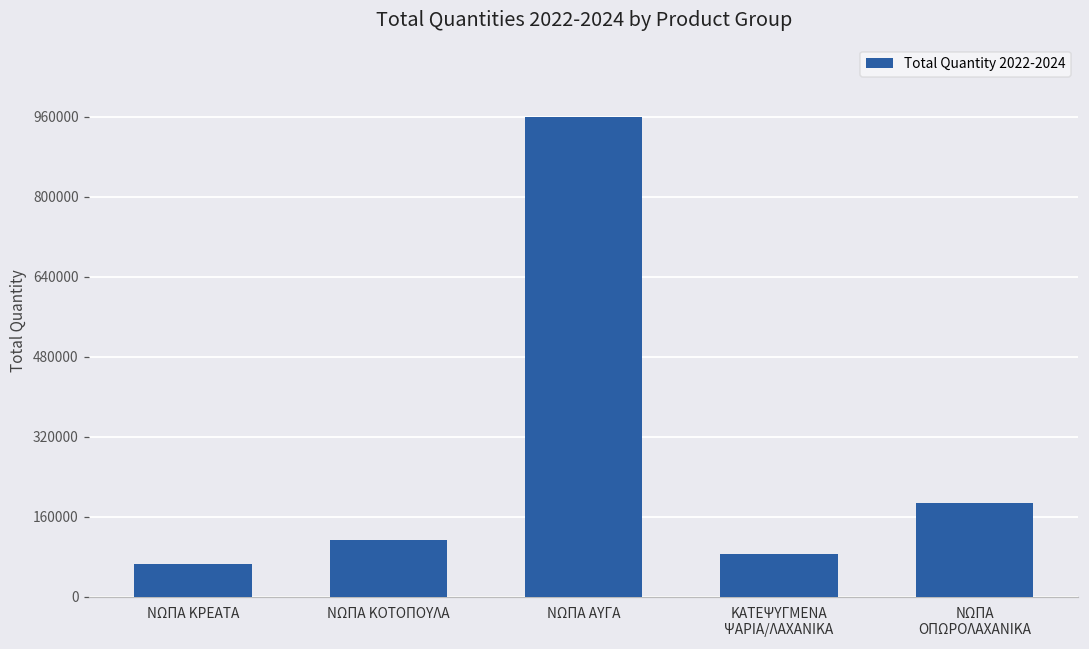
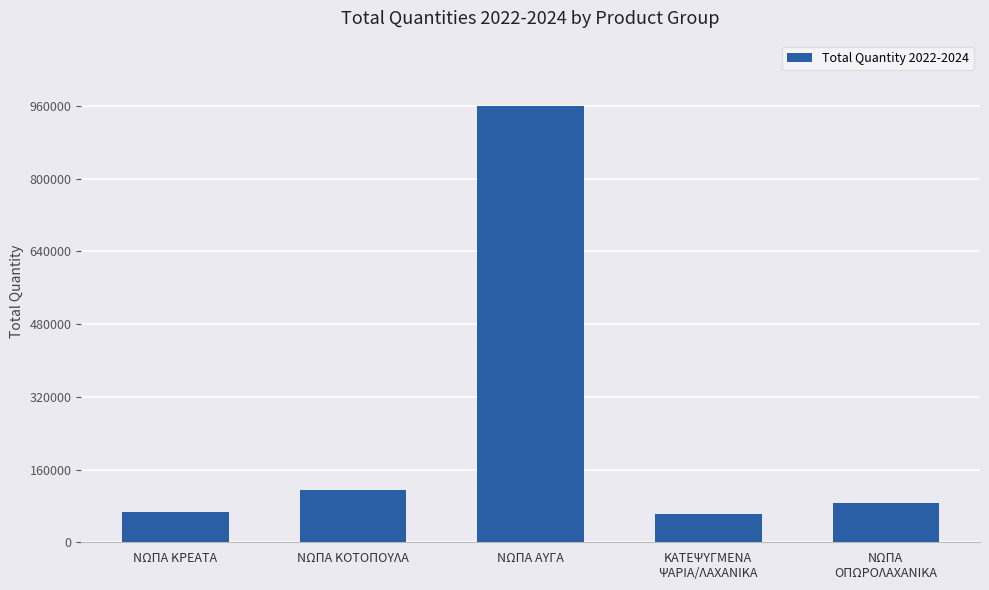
  {
    "ΝΩΠΑ ΚΡΕΑΤΑ": 70000,
    "ΝΩΠΑ ΚΟΤΟΠΟΥΛΑ": 110000,
    "ΝΩΠΑ ΑΥΓΑ": 960000,
-   "ΚΑΤΕΨΥΓΜΕΝΑ ΨΑΡΙΑ/ΛΑΧΑΝΙΚΑ": 90000,
-   "ΝΩΠΑ ΟΠΩΡΟΛΑΧΑΝΙΚΑ": 190000
+   "ΚΑΤΕΨΥΓΜΕΝΑ ΨΑΡΙΑ/ΛΑΧΑΝΙΚΑ": 60000,
+   "ΝΩΠΑ ΟΠΩΡΟΛΑΧΑΝΙΚΑ": 90000
  }
